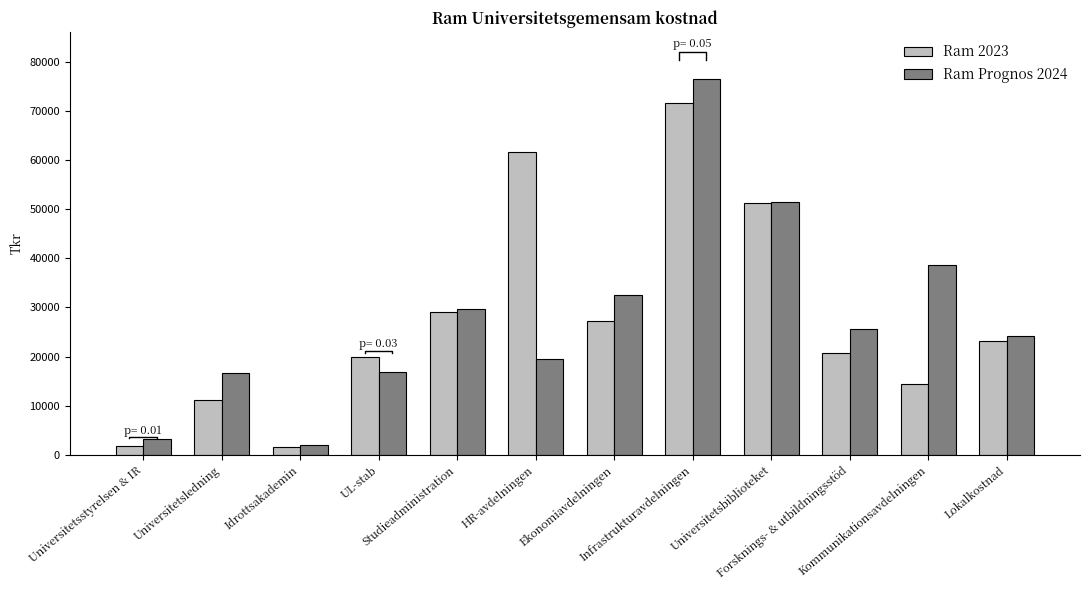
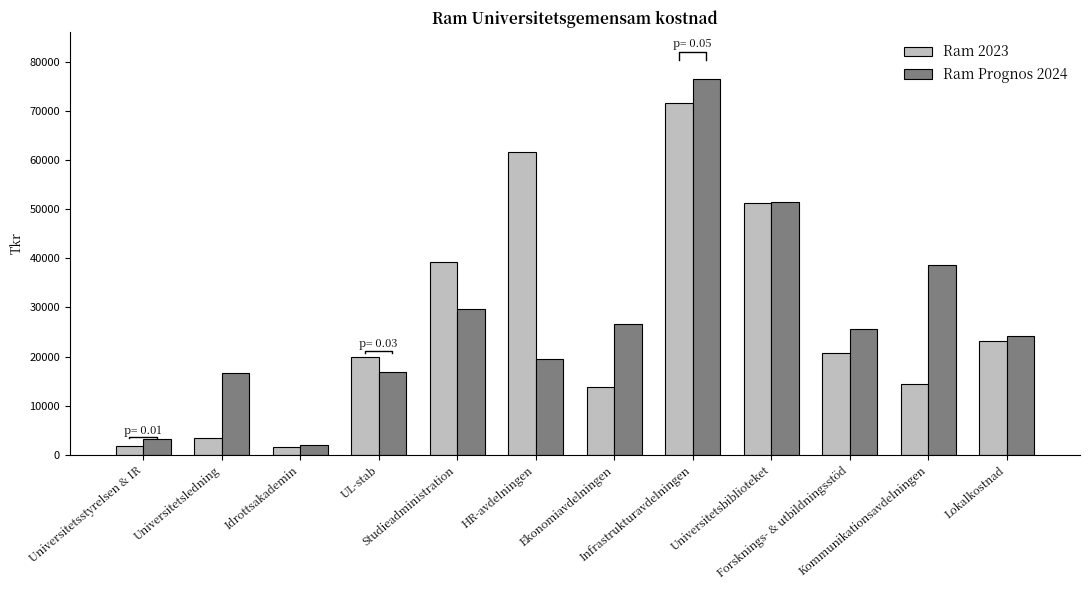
  {
    "Ram 2023": {
      "Universitetsstyrelsen & IR": 2000,
-     "Universitetsledning": 11000,
+     "Universitetsledning": 3000,
      "Idrottsakademin": 2000,
      "UL-stab": 20000,
-     "Studieadministration": 29000,
+     "Studieadministration": 39000,
      "HR-avdelningen": 62000,
-     "Ekonomiavdelningen": 27000,
+     "Ekonomiavdelningen": 14000,
      "Infrastrukturavdelningen": 72000,
      "Universitetsbiblioteket": 51000,
      "Forsknings- & utbildningsstöd": 21000,
      "Kommunikationsavdelningen": 14000,
      "Lokalkostnad": 23000
    },
    "Ram Prognos 2024": {
      "Universitetsstyrelsen & IR": 3000,
      "Universitetsledning": 17000,
      "Idrottsakademin": 2000,
      "UL-stab": 17000,
      "Studieadministration": 30000,
      "HR-avdelningen": 19000,
-     "Ekonomiavdelningen": 33000,
+     "Ekonomiavdelningen": 27000,
      "Infrastrukturavdelningen": 77000,
      "Universitetsbiblioteket": 51000,
      "Forsknings- & utbildningsstöd": 26000,
      "Kommunikationsavdelningen": 39000,
      "Lokalkostnad": 24000
    }
  }
